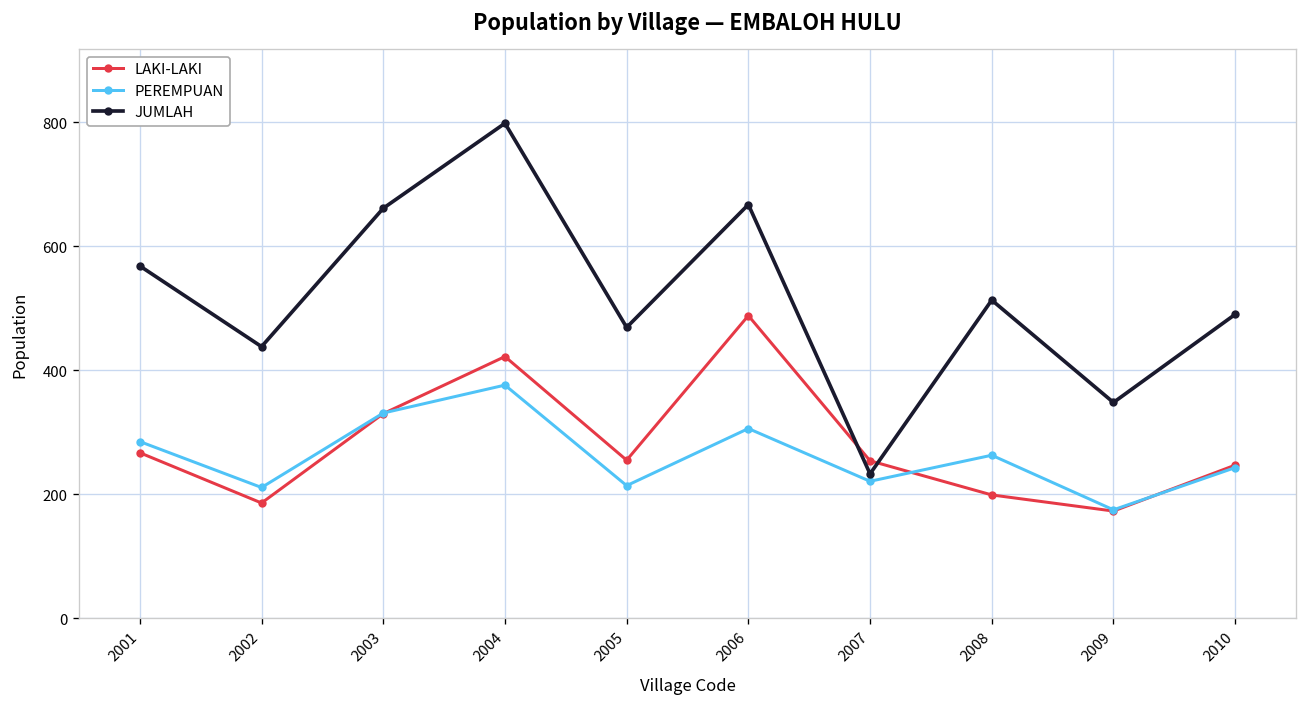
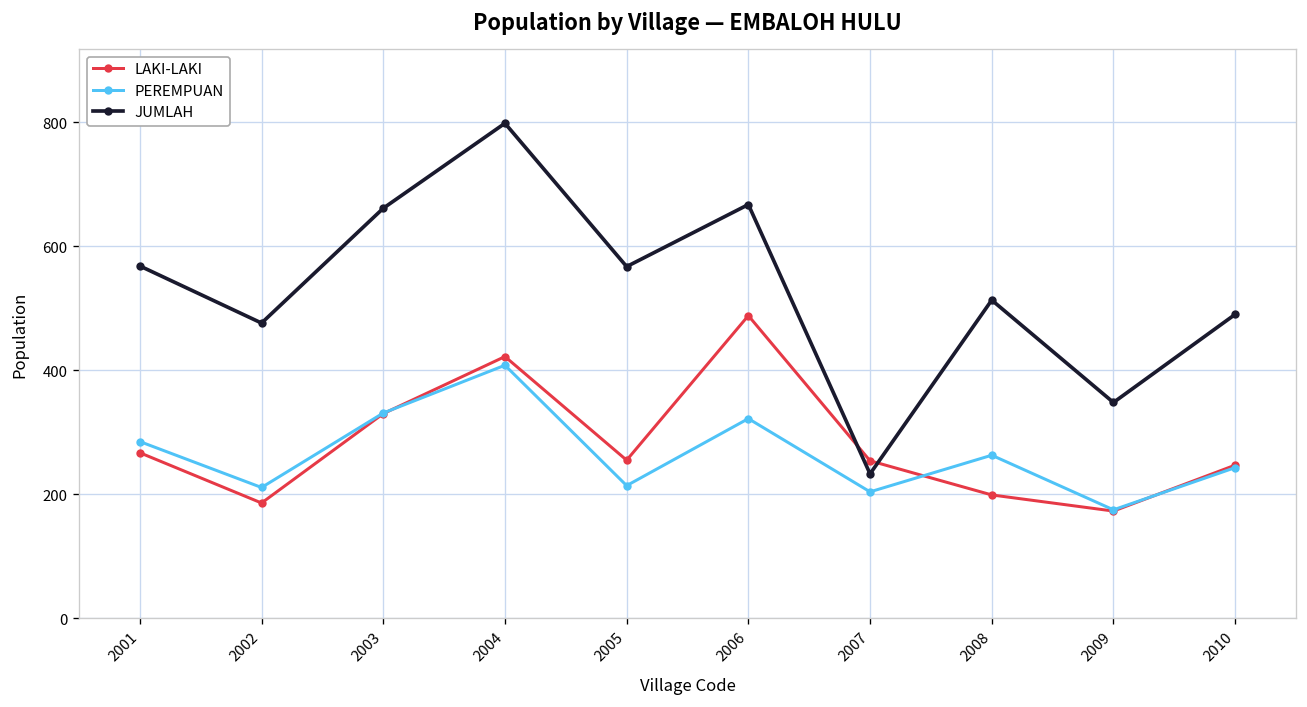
  {
    "LAKI-LAKI": {
      "2001": 270,
      "2002": 190,
      "2004": 420,
      "2005": 260,
      "2006": 490,
      "2007": 250,
      "2008": 200
    },
    "PEREMPUAN": {
      "2001": 290,
      "2002": 210,
-     "2004": 380,
+     "2004": 410,
      "2005": 210,
-     "2006": 310,
-     "2007": 220,
+     "2006": 320,
+     "2007": 200,
      "2008": 260
    },
    "JUMLAH": {
      "2001": 570,
-     "2002": 440,
+     "2002": 480,
      "2003": 660,
      "2004": 800,
-     "2005": 470,
+     "2005": 570,
      "2006": 670,
      "2007": 230,
      "2008": 510,
      "2009": 350,
      "2010": 490
    }
  }
